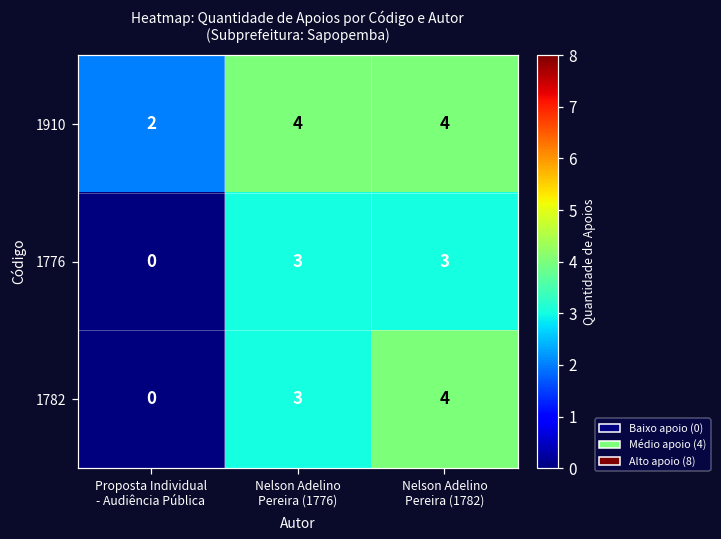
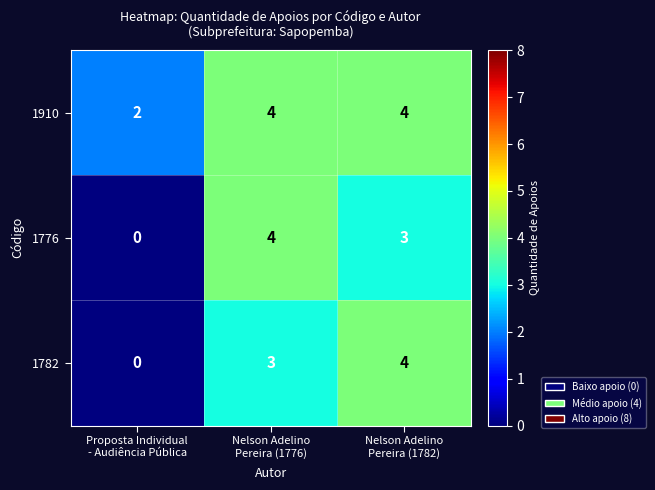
  {
    "1910": {
      "Proposta Individual - Audiência Pública": 2,
      "Nelson Adelino Pereira (1776)": 4,
      "Nelson Adelino Pereira (1782)": 4
    },
    "1776": {
      "Proposta Individual - Audiência Pública": 0,
-     "Nelson Adelino Pereira (1776)": 3,
+     "Nelson Adelino Pereira (1776)": 4,
      "Nelson Adelino Pereira (1782)": 3
    },
    "1782": {
      "Proposta Individual - Audiência Pública": 0,
      "Nelson Adelino Pereira (1776)": 3,
      "Nelson Adelino Pereira (1782)": 4
    }
  }
